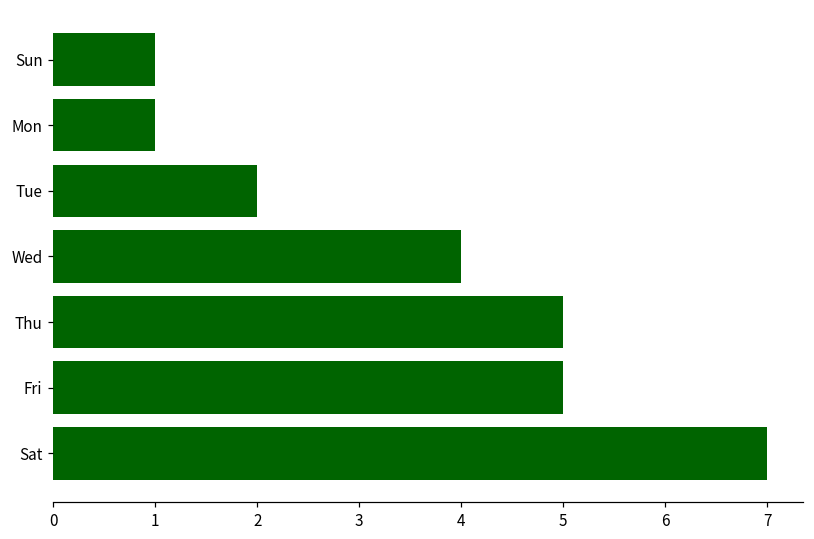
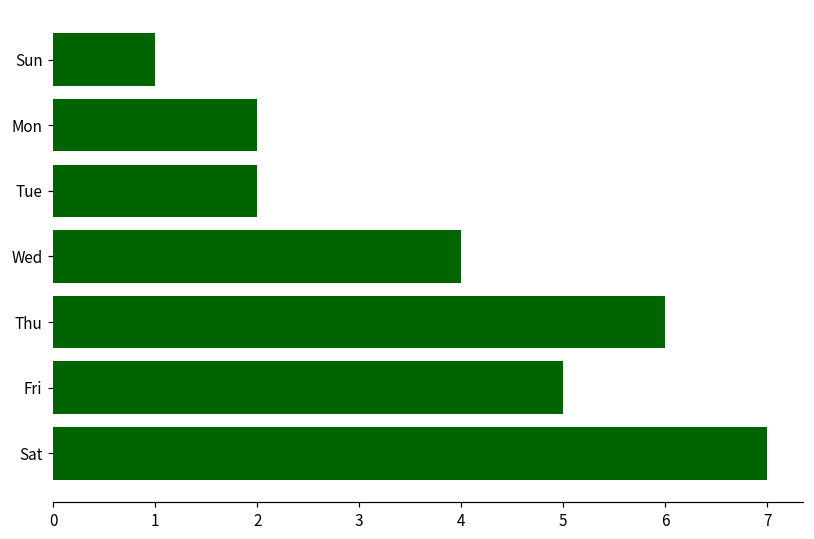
  {
    "Sun": 1,
-   "Mon": 1,
+   "Mon": 2,
    "Tue": 2,
    "Wed": 4,
-   "Thu": 5,
+   "Thu": 6,
    "Fri": 5,
    "Sat": 7
  }
